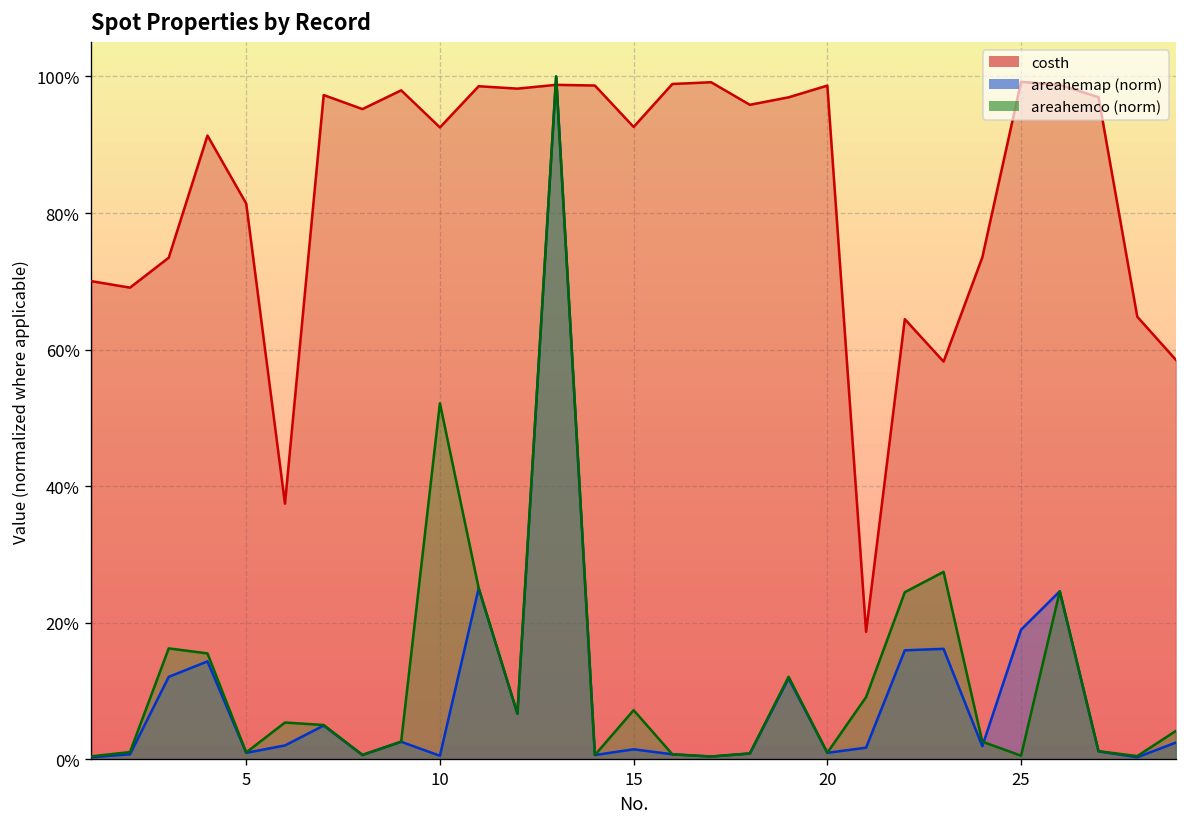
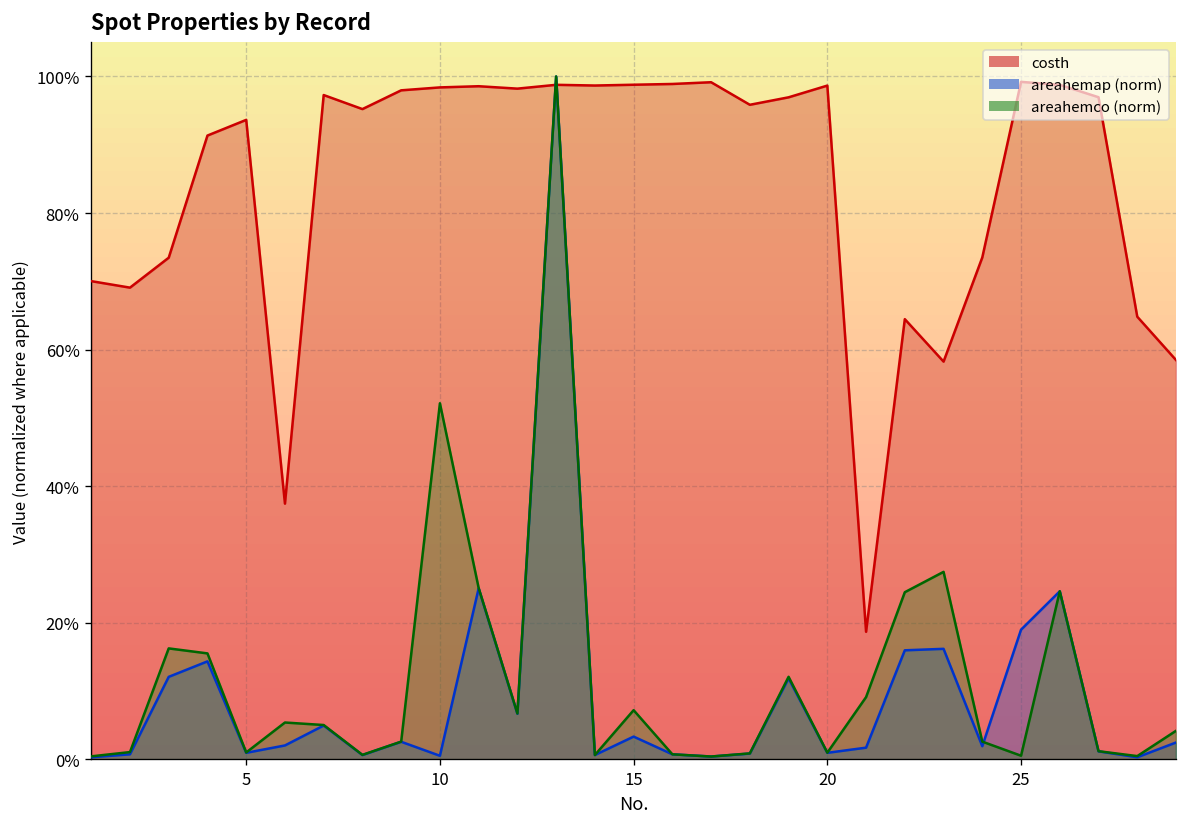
  {
    "costh": {
-     "5": "81%",
-     "10": "93%",
-     "15": "93%",
+     "5": "94%",
+     "10": "98%",
+     "15": "99%",
      "20": "99%"
    },
    "areahemap (norm)": {
      "10": "1%",
-     "15": "1%",
+     "15": "3%",
      "25": "19%"
    },
    "areahemco (norm)": {
      "10": "52%",
      "15": "7%",
      "25": "1%"
    }
  }
